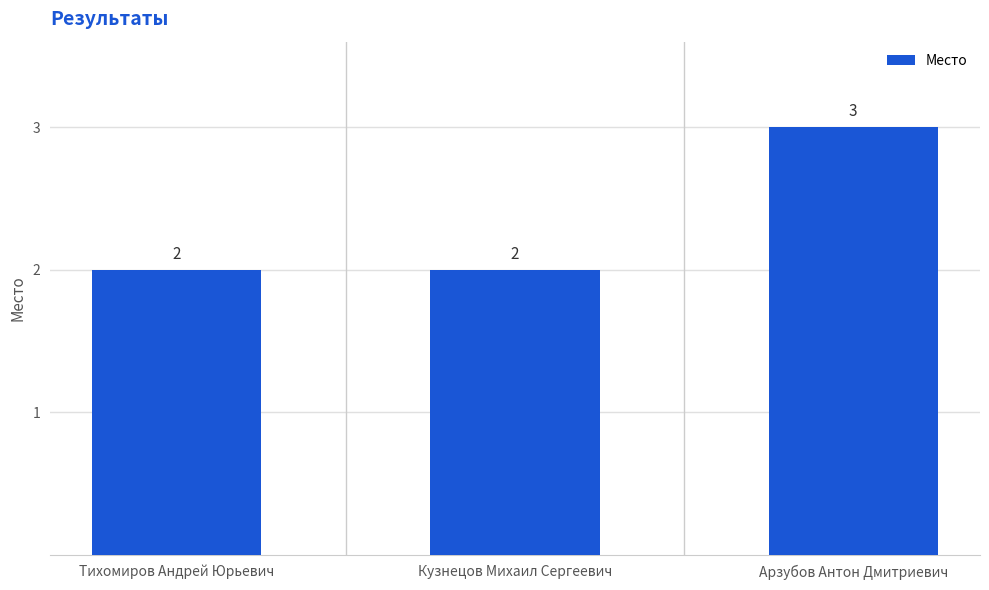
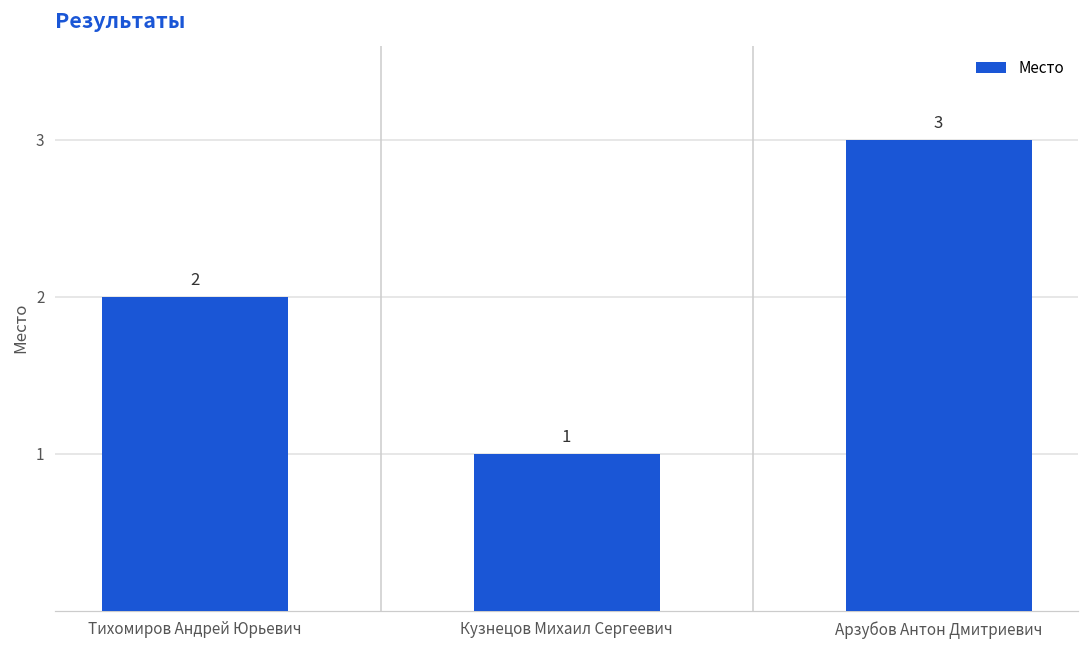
  {
    "Тихомиров Андрей Юрьевич": 2,
-   "Кузнецов Михаил Сергеевич": 2,
+   "Кузнецов Михаил Сергеевич": 1,
    "Арзубов Антон Дмитриевич": 3
  }
